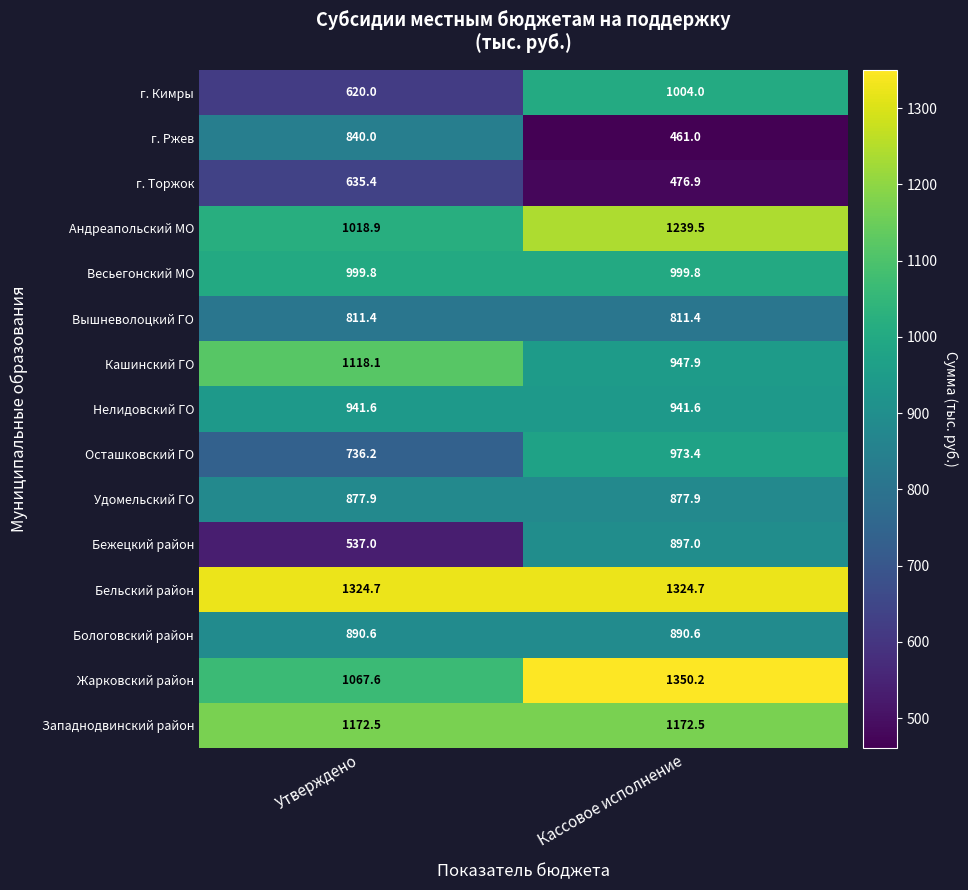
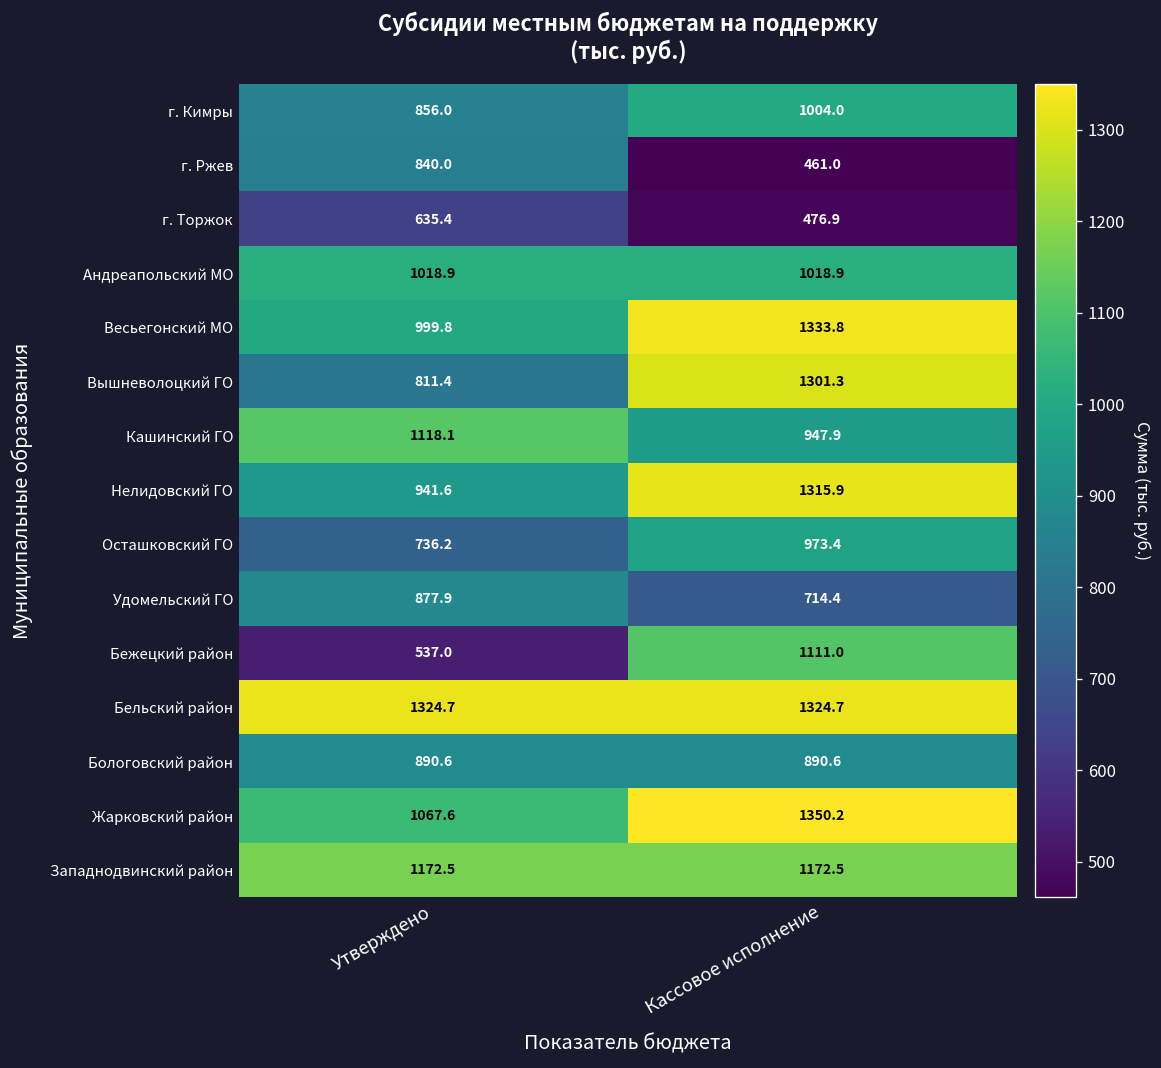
  {
    "г. Кимры": {
-     "Утверждено": 620.0,
+     "Утверждено": 856.0,
      "Кассовое исполнение": 1004.0
    },
    "г. Ржев": {
      "Утверждено": 840.0,
      "Кассовое исполнение": 461.0
    },
    "г. Торжок": {
      "Утверждено": 635.4,
      "Кассовое исполнение": 476.9
    },
    "Андреапольский МО": {
      "Утверждено": 1018.9,
-     "Кассовое исполнение": 1239.5
+     "Кассовое исполнение": 1018.9
    },
    "Весьегонский МО": {
      "Утверждено": 999.8,
-     "Кассовое исполнение": 999.8
+     "Кассовое исполнение": 1333.8
    },
    "Вышневолоцкий ГО": {
      "Утверждено": 811.4,
-     "Кассовое исполнение": 811.4
+     "Кассовое исполнение": 1301.3
    },
    "Кашинский ГО": {
      "Утверждено": 1118.1,
      "Кассовое исполнение": 947.9
    },
    "Нелидовский ГО": {
      "Утверждено": 941.6,
-     "Кассовое исполнение": 941.6
+     "Кассовое исполнение": 1315.9
    },
    "Осташковский ГО": {
      "Утверждено": 736.2,
      "Кассовое исполнение": 973.4
    },
    "Удомельский ГО": {
      "Утверждено": 877.9,
-     "Кассовое исполнение": 877.9
+     "Кассовое исполнение": 714.4
    },
    "Бежецкий район": {
      "Утверждено": 537.0,
-     "Кассовое исполнение": 897.0
+     "Кассовое исполнение": 1111.0
    },
    "Бельский район": {
      "Утверждено": 1324.7,
      "Кассовое исполнение": 1324.7
    },
    "Бологовский район": {
      "Утверждено": 890.6,
      "Кассовое исполнение": 890.6
    },
    "Жарковский район": {
      "Утверждено": 1067.6,
      "Кассовое исполнение": 1350.2
    },
    "Западнодвинский район": {
      "Утверждено": 1172.5,
      "Кассовое исполнение": 1172.5
    }
  }
